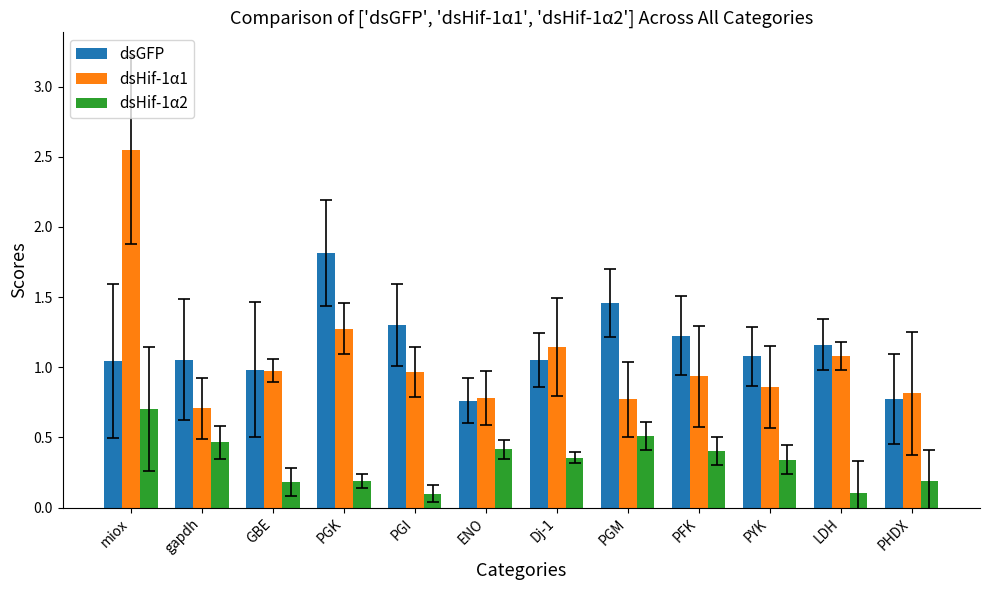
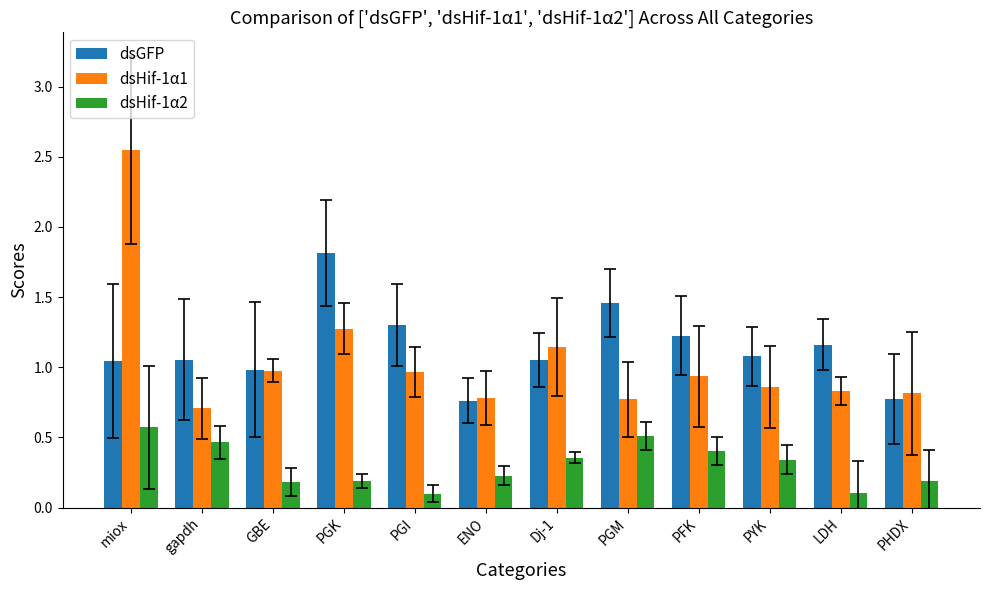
  {
    "dsHif-1α1": {
      "miox": 2.55,
      "gapdh": 0.71,
      "GBE": 0.98,
      "PGK": 1.27,
      "PGI": 0.96,
      "ENO": 0.78,
      "Dj-1": 1.14,
      "PGM": 0.77,
      "PFK": 0.93,
      "PYK": 0.86,
-     "LDH": 1.08,
+     "LDH": 0.83,
      "PHDX": 0.81
    },
    "dsHif-1α2": {
-     "miox": 0.70,
+     "miox": 0.57,
      "gapdh": 0.46,
      "GBE": 0.18,
      "PGK": 0.19,
      "PGI": 0.10,
-     "ENO": 0.41,
+     "ENO": 0.23,
      "Dj-1": 0.36,
      "PGM": 0.51,
      "PFK": 0.40,
      "PYK": 0.34,
      "LDH": 0.10,
      "PHDX": 0.19
    }
  }
